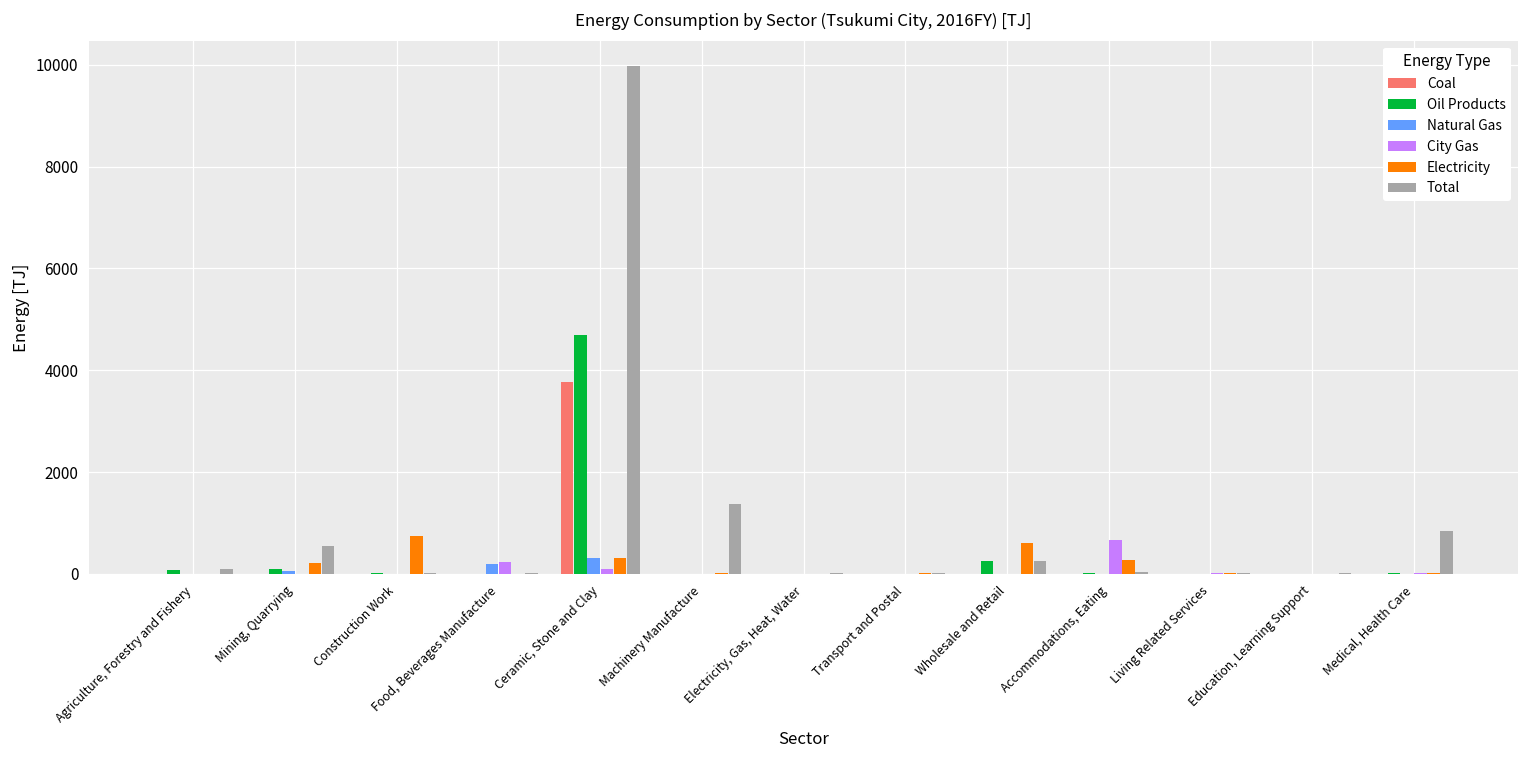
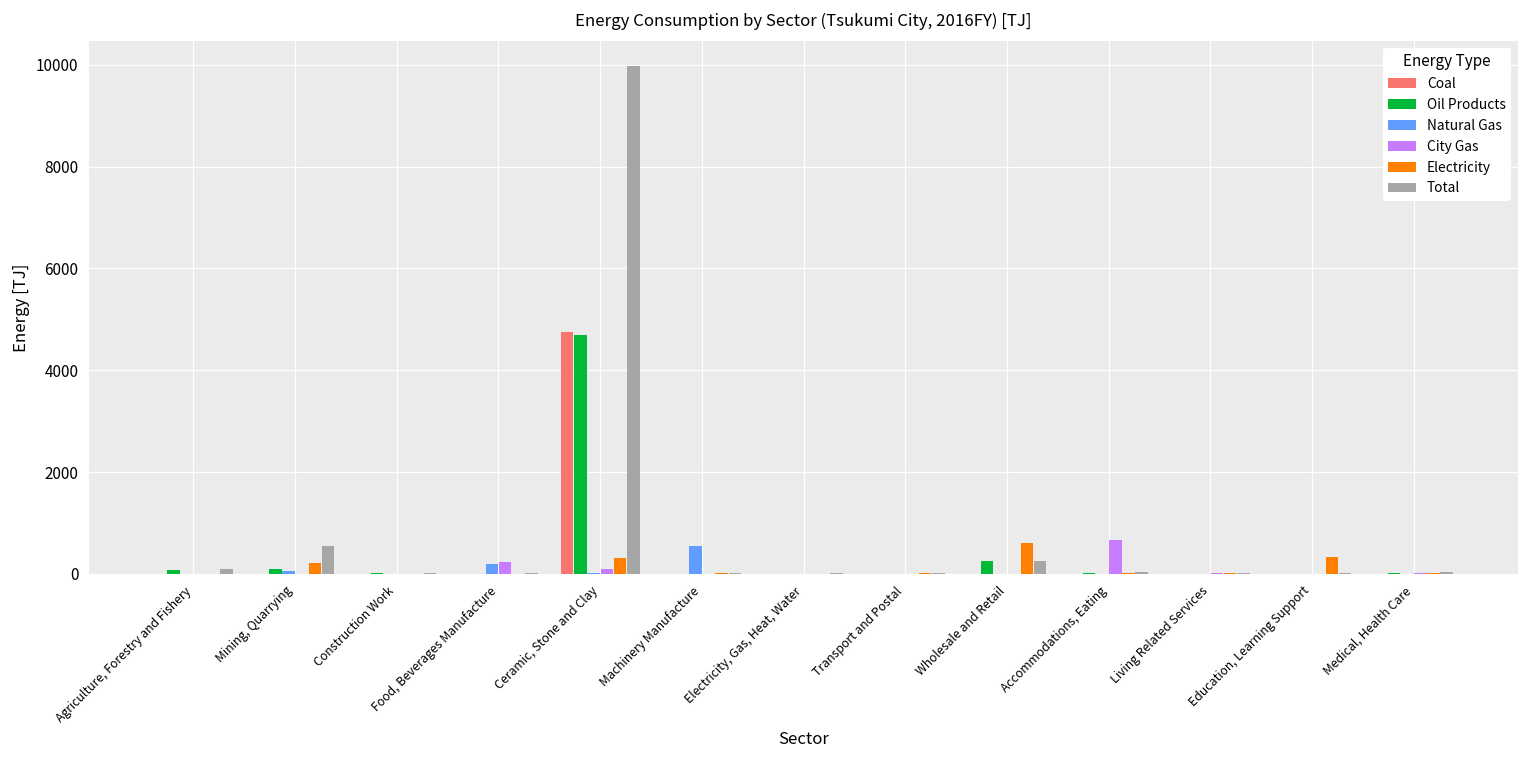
  {
    "Coal": {
      "Agriculture, Forestry and Fishery": 0,
      "Mining, Quarrying": 0,
      "Construction Work": 0,
-     "Ceramic, Stone and Clay": 3800,
+     "Ceramic, Stone and Clay": 4700,
      "Machinery Manufacture": 0,
      "Transport and Postal": 0,
      "Wholesale and Retail": 0,
      "Accommodations, Eating": 0,
      "Living Related Services": 0,
      "Education, Learning Support": 0,
      "Medical, Health Care": 0
    },
    "Oil Products": {
      "Agriculture, Forestry and Fishery": 100,
      "Mining, Quarrying": 100,
      "Ceramic, Stone and Clay": 4700,
      "Wholesale and Retail": 300
    },
    "Natural Gas": {
      "Agriculture, Forestry and Fishery": 0,
      "Construction Work": 0,
      "Food, Beverages Manufacture": 200,
-     "Ceramic, Stone and Clay": 300,
-     "Machinery Manufacture": 0,
+     "Ceramic, Stone and Clay": 0,
+     "Machinery Manufacture": 500,
      "Transport and Postal": 0,
      "Wholesale and Retail": 0,
      "Accommodations, Eating": 0,
      "Living Related Services": 0,
      "Education, Learning Support": 0,
      "Medical, Health Care": 0
    },
    "City Gas": {
      "Food, Beverages Manufacture": 200,
      "Ceramic, Stone and Clay": 100,
      "Accommodations, Eating": 700
    },
    "Electricity": {
      "Mining, Quarrying": 200,
-     "Construction Work": 800,
+     "Construction Work": 0,
      "Ceramic, Stone and Clay": 300,
      "Wholesale and Retail": 600,
-     "Accommodations, Eating": 300,
-     "Education, Learning Support": 0
+     "Accommodations, Eating": 0,
+     "Education, Learning Support": 300
    },
    "Total": {
      "Agriculture, Forestry and Fishery": 100,
      "Mining, Quarrying": 500,
      "Ceramic, Stone and Clay": 10000,
-     "Machinery Manufacture": 1400,
+     "Machinery Manufacture": 0,
      "Wholesale and Retail": 200,
-     "Medical, Health Care": 800
+     "Medical, Health Care": 0
    }
  }
